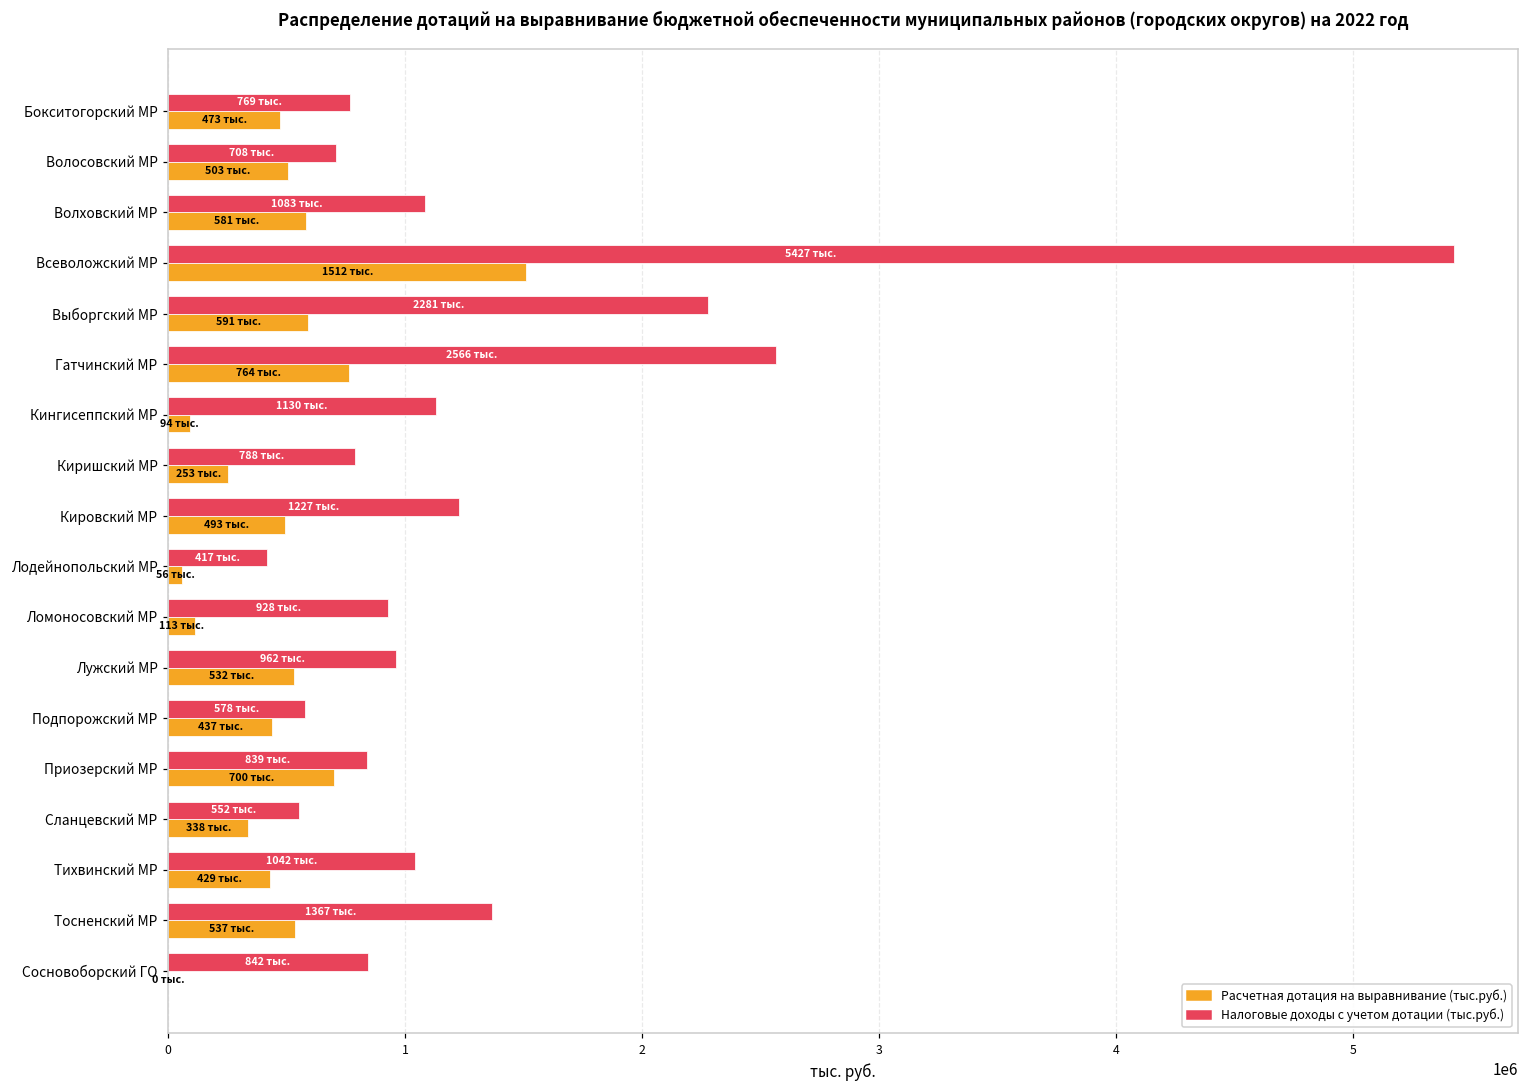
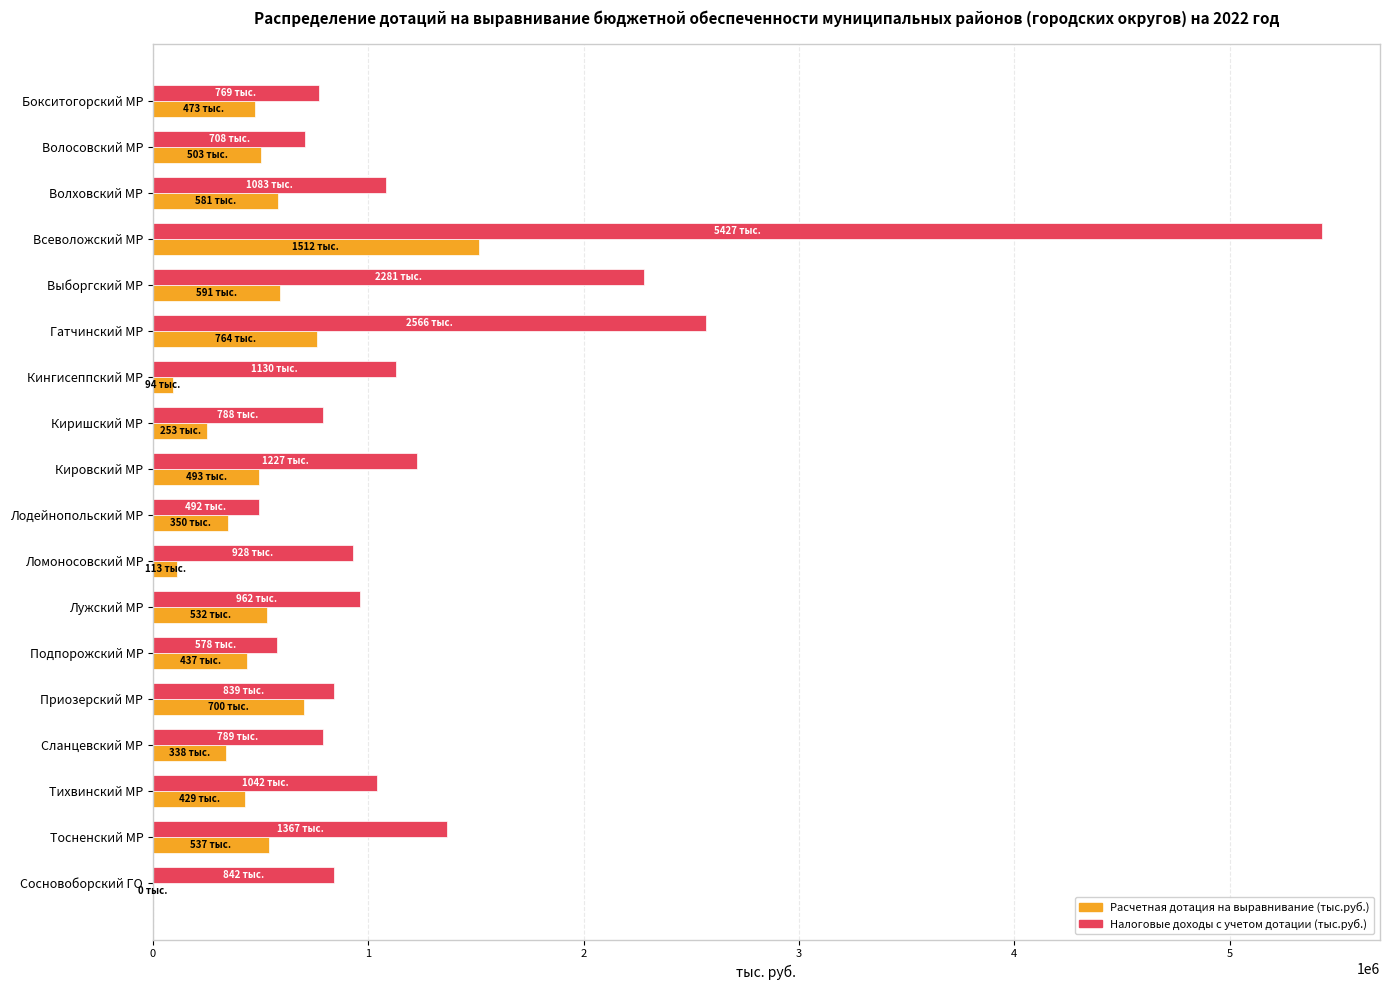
  {
    "Расчетная дотация на выравнивание (тыс.руб.)": {
-     "Лодейнопольский МР": 56,
+     "Лодейнопольский МР": 350,
      "Сосновоборский ГО": 0
    },
    "Налоговые доходы с учетом дотации (тыс.руб.)": {
-     "Лодейнопольский МР": 417,
-     "Сланцевский МР": 552
+     "Лодейнопольский МР": 492,
+     "Сланцевский МР": 789
    }
  }
